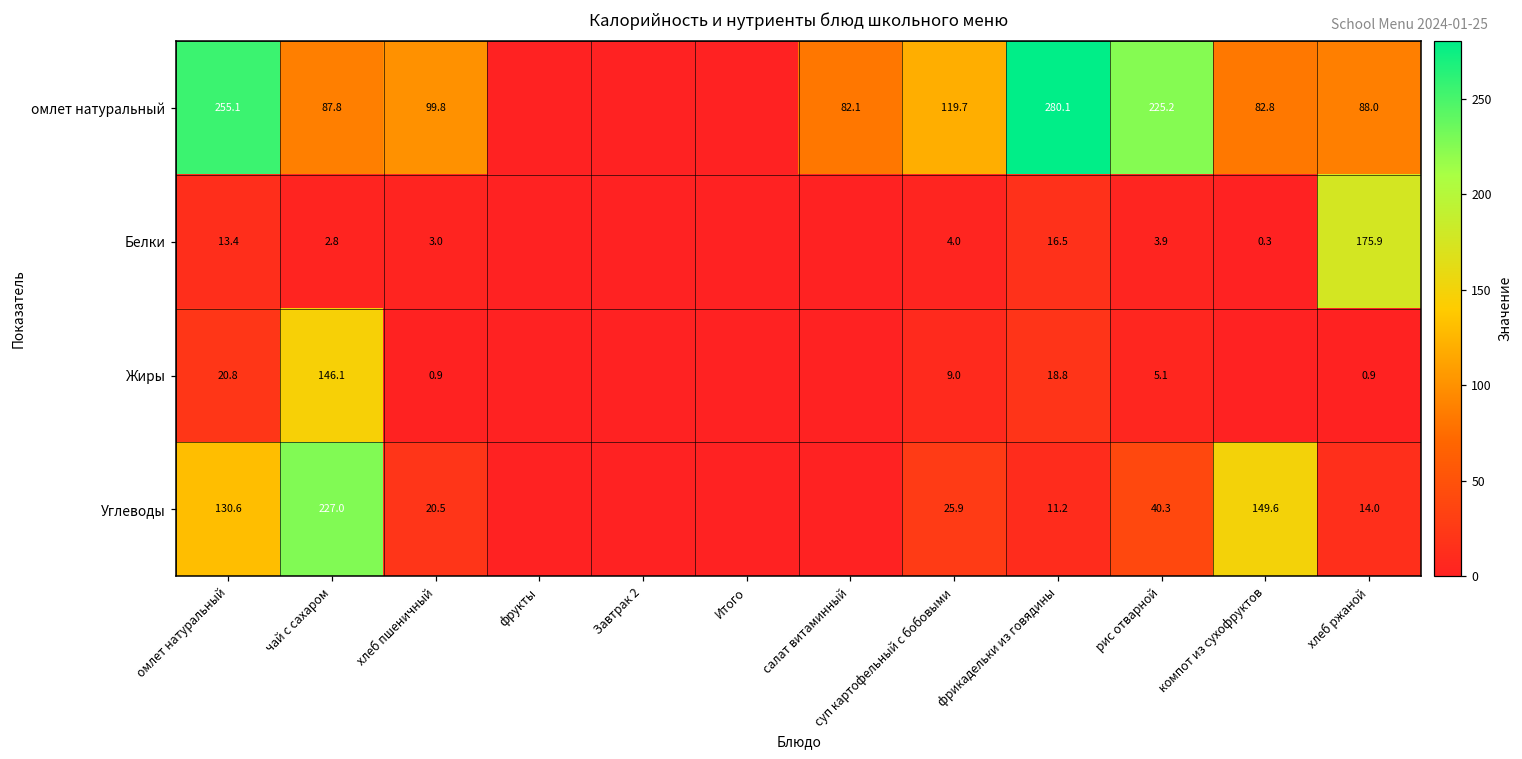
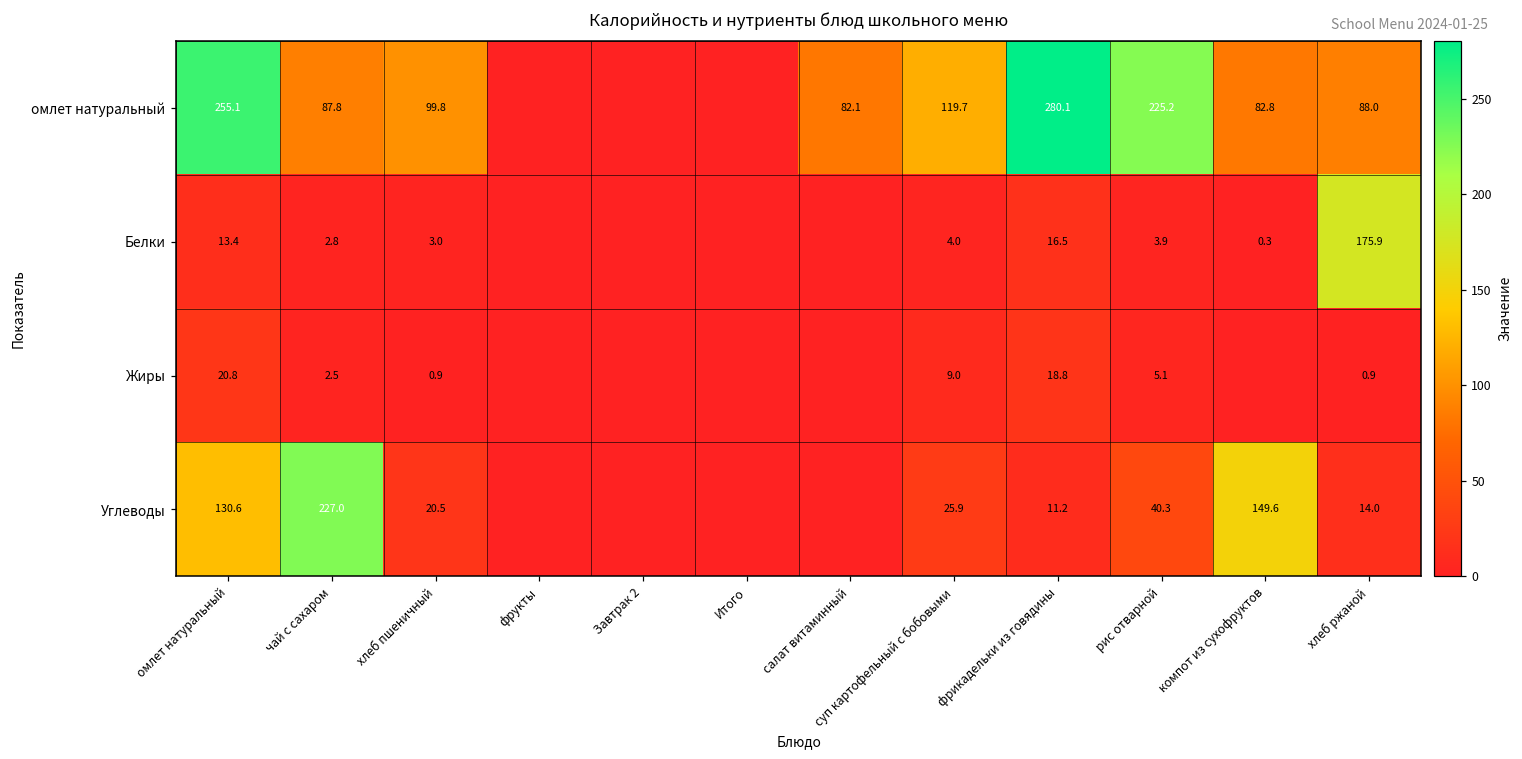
  {
    "омлет натуральный": {
      "омлет натуральный": 255.1,
      "чай с сахаром": 87.8,
      "хлеб пшеничный": 99.8,
      "салат витаминный": 82.1,
      "суп картофельный с бобовыми": 119.7,
      "фрикадельки из говядины": 280.1,
      "рис отварной": 225.2,
      "компот из сухофруктов": 82.8,
      "хлеб ржаной": 88.0
    },
    "Белки": {
      "омлет натуральный": 13.4,
      "чай с сахаром": 2.8,
      "хлеб пшеничный": 3.0,
      "суп картофельный с бобовыми": 4.0,
      "фрикадельки из говядины": 16.5,
      "рис отварной": 3.9,
      "компот из сухофруктов": 0.3,
      "хлеб ржаной": 175.9
    },
    "Жиры": {
      "омлет натуральный": 20.8,
-     "чай с сахаром": 146.1,
+     "чай с сахаром": 2.5,
      "хлеб пшеничный": 0.9,
      "суп картофельный с бобовыми": 9.0,
      "фрикадельки из говядины": 18.8,
      "рис отварной": 5.1,
      "хлеб ржаной": 0.9
    },
    "Углеводы": {
      "омлет натуральный": 130.6,
      "чай с сахаром": 227.0,
      "хлеб пшеничный": 20.5,
      "суп картофельный с бобовыми": 25.9,
      "фрикадельки из говядины": 11.2,
      "рис отварной": 40.3,
      "компот из сухофруктов": 149.6,
      "хлеб ржаной": 14.0
    }
  }
